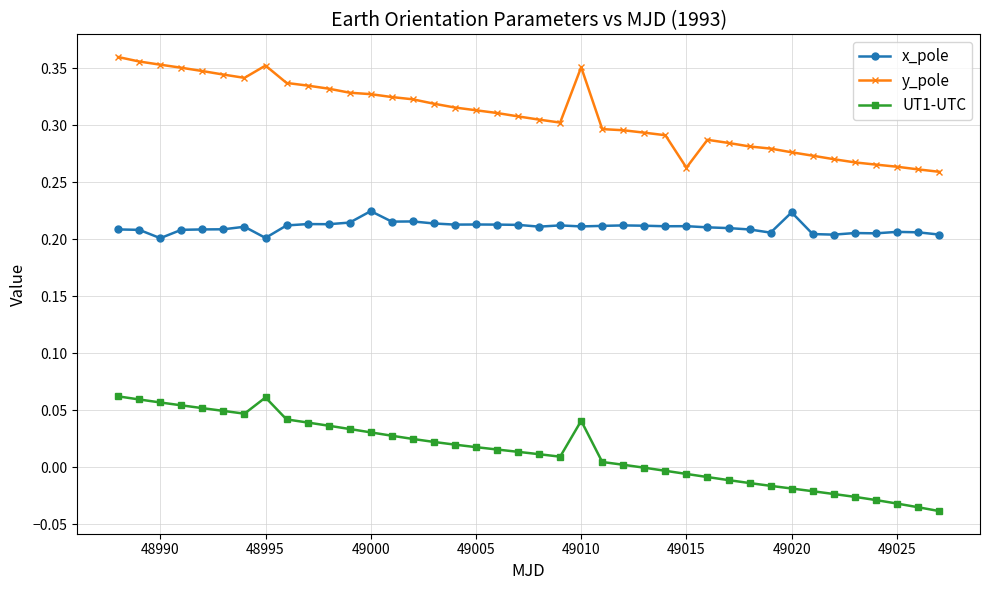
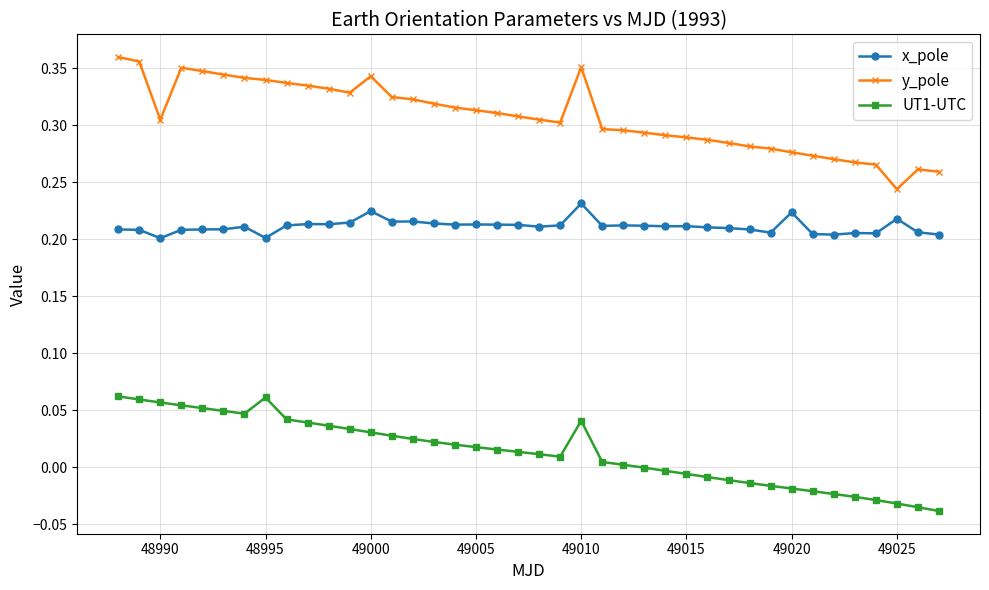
  {
    "x_pole": {
      "48990": 0.201,
      "48995": 0.201,
      "49000": 0.225,
      "49005": 0.213,
-     "49010": 0.211,
+     "49010": 0.231,
      "49015": 0.211,
      "49020": 0.223,
-     "49025": 0.206
+     "49025": 0.218
    },
    "y_pole": {
-     "48990": 0.353,
-     "48995": 0.352,
-     "49000": 0.327,
+     "48990": 0.305,
+     "48995": 0.340,
+     "49000": 0.343,
      "49005": 0.313,
      "49010": 0.351,
-     "49015": 0.263,
+     "49015": 0.289,
      "49020": 0.276,
-     "49025": 0.263
+     "49025": 0.244
    },
    "UT1-UTC": {
      "48990": 0.057,
      "48995": 0.061,
      "49000": 0.031,
      "49005": 0.018,
      "49010": 0.041,
      "49015": -0.006,
      "49020": -0.019,
      "49025": -0.032
    }
  }
